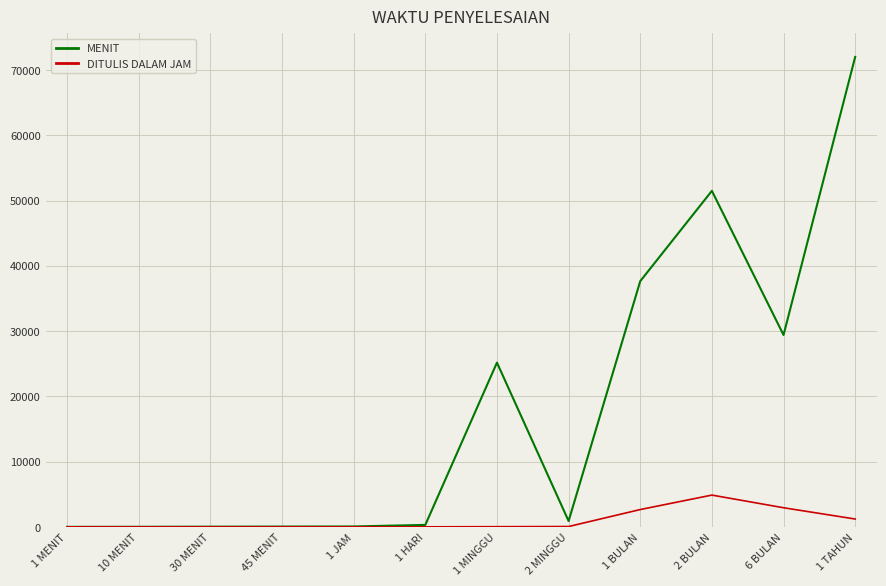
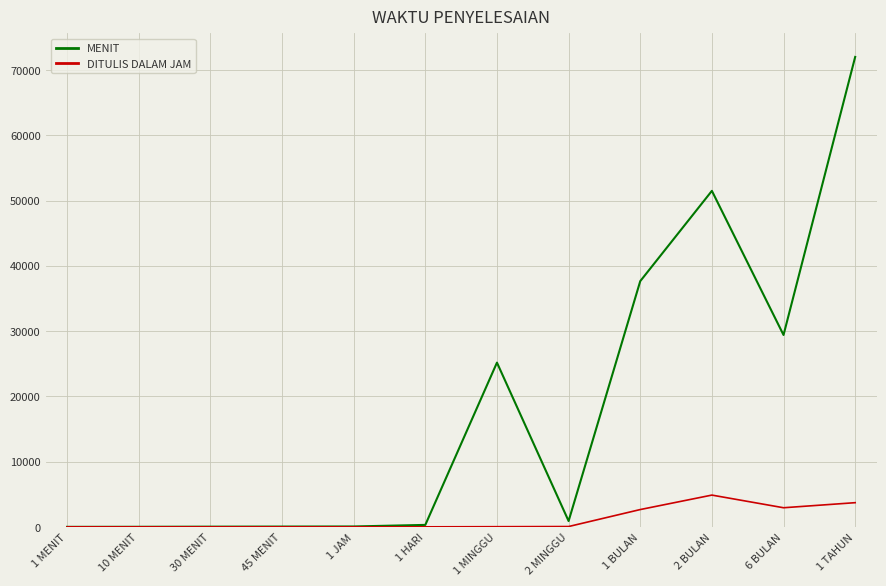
  {
    "MENIT": {
      "1 MINGGU": 25000,
      "2 MINGGU": 1000,
      "1 BULAN": 38000,
      "2 BULAN": 51000,
      "6 BULAN": 29000,
      "1 TAHUN": 72000
    },
    "DITULIS DALAM JAM": {
      "1 MINGGU": 0,
      "2 MINGGU": 0,
      "1 BULAN": 3000,
      "2 BULAN": 5000,
      "6 BULAN": 3000,
-     "1 TAHUN": 1000
+     "1 TAHUN": 4000
    }
  }
